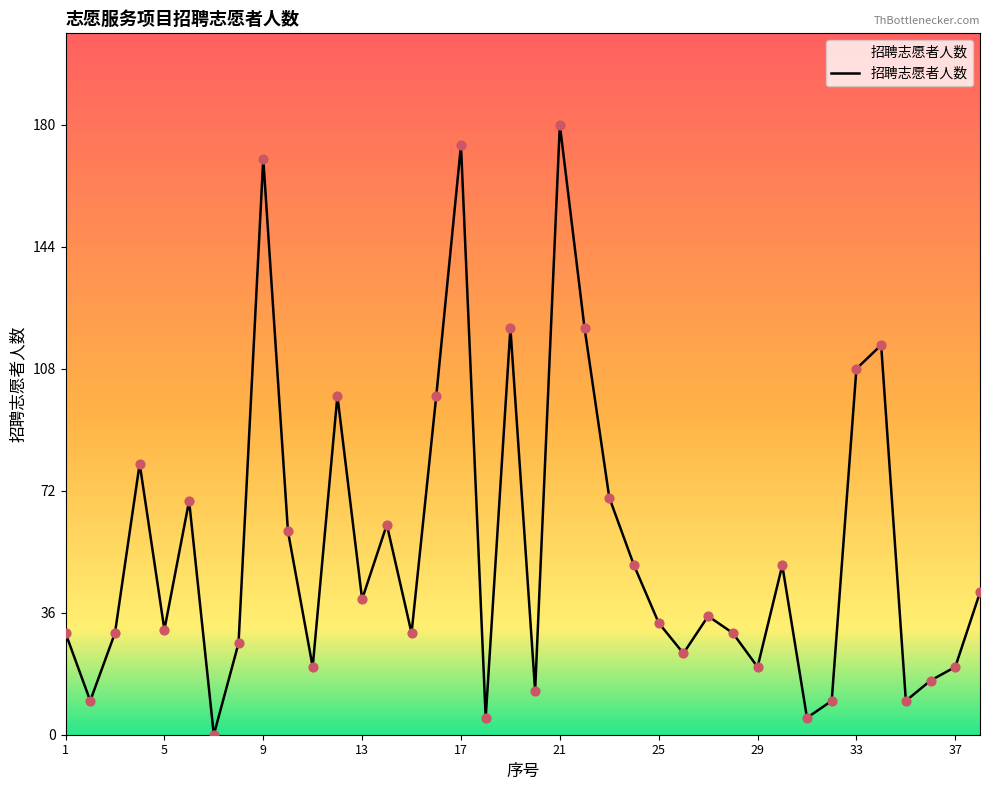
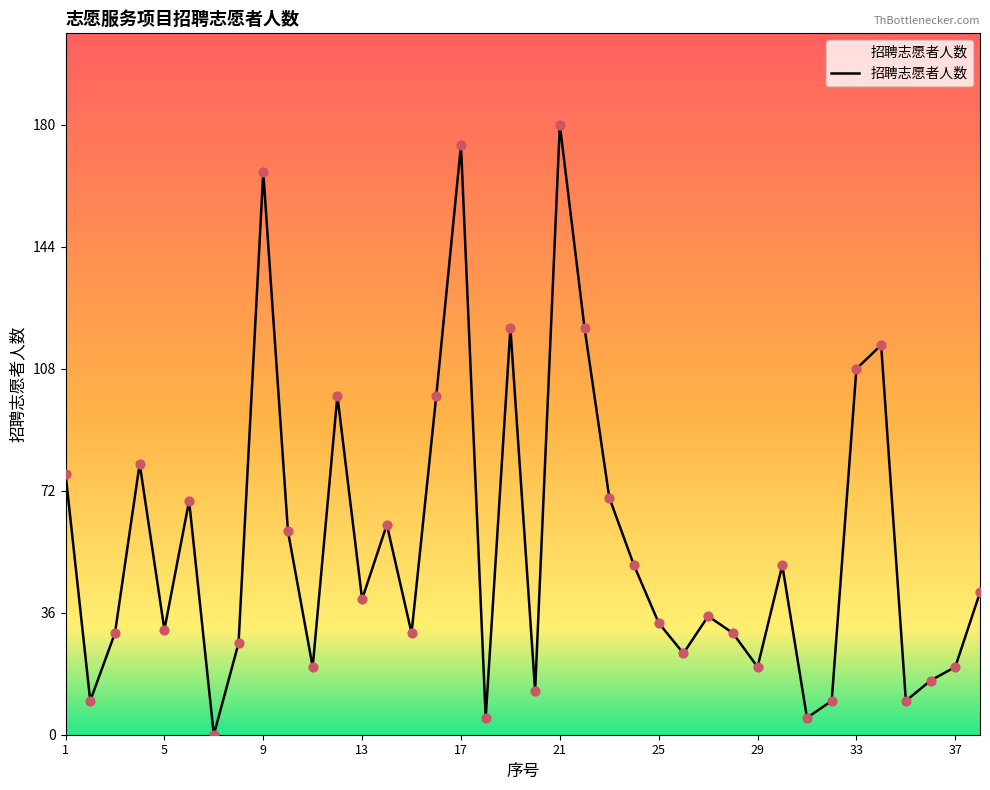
  {
-   "1": 30,
+   "1": 77,
    "5": 31,
-   "9": 170,
+   "9": 166,
    "13": 40,
    "17": 174,
    "21": 180,
    "25": 33,
    "29": 20,
    "33": 108,
    "37": 20
  }
